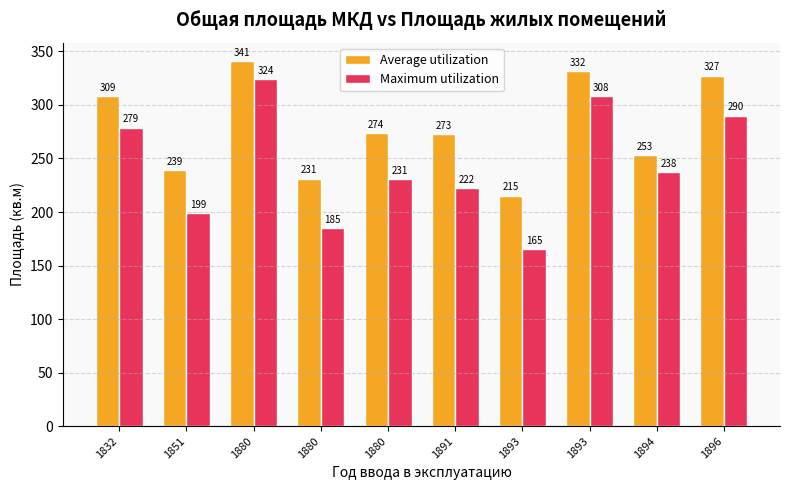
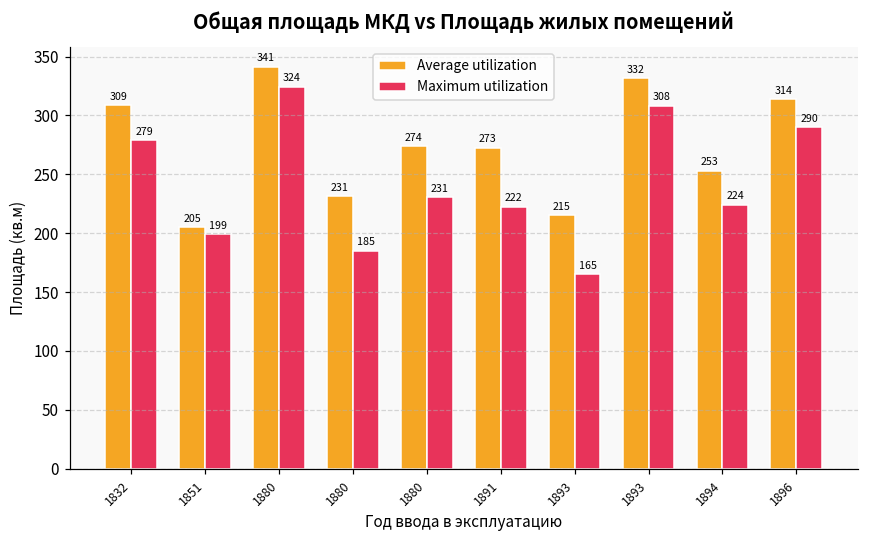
  {
    "Average utilization": {
      "1832": 309,
-     "1851": 239,
+     "1851": 205,
      "1891": 273,
      "1894": 253,
-     "1896": 327
+     "1896": 314
    },
    "Maximum utilization": {
      "1832": 279,
      "1851": 199,
      "1891": 222,
-     "1894": 238,
+     "1894": 224,
      "1896": 290
    }
  }
